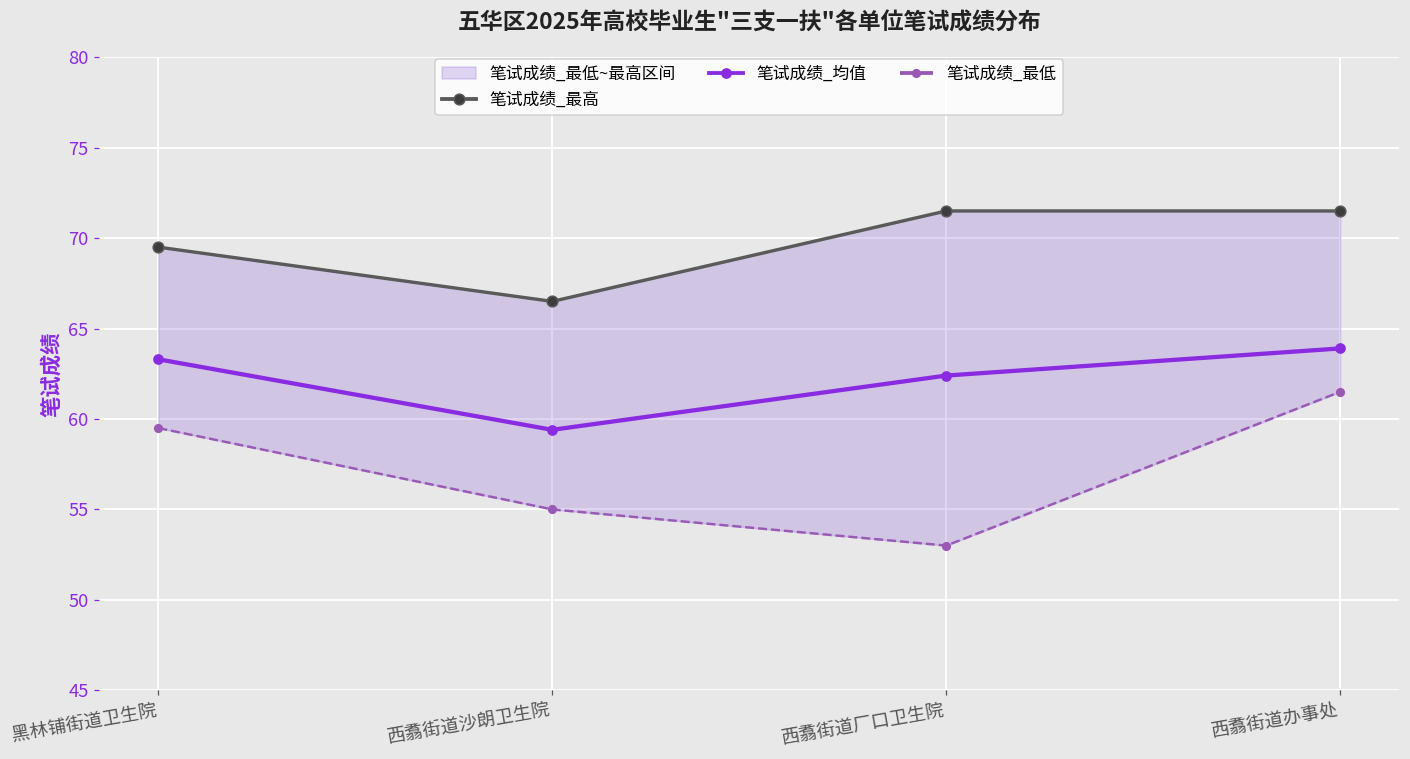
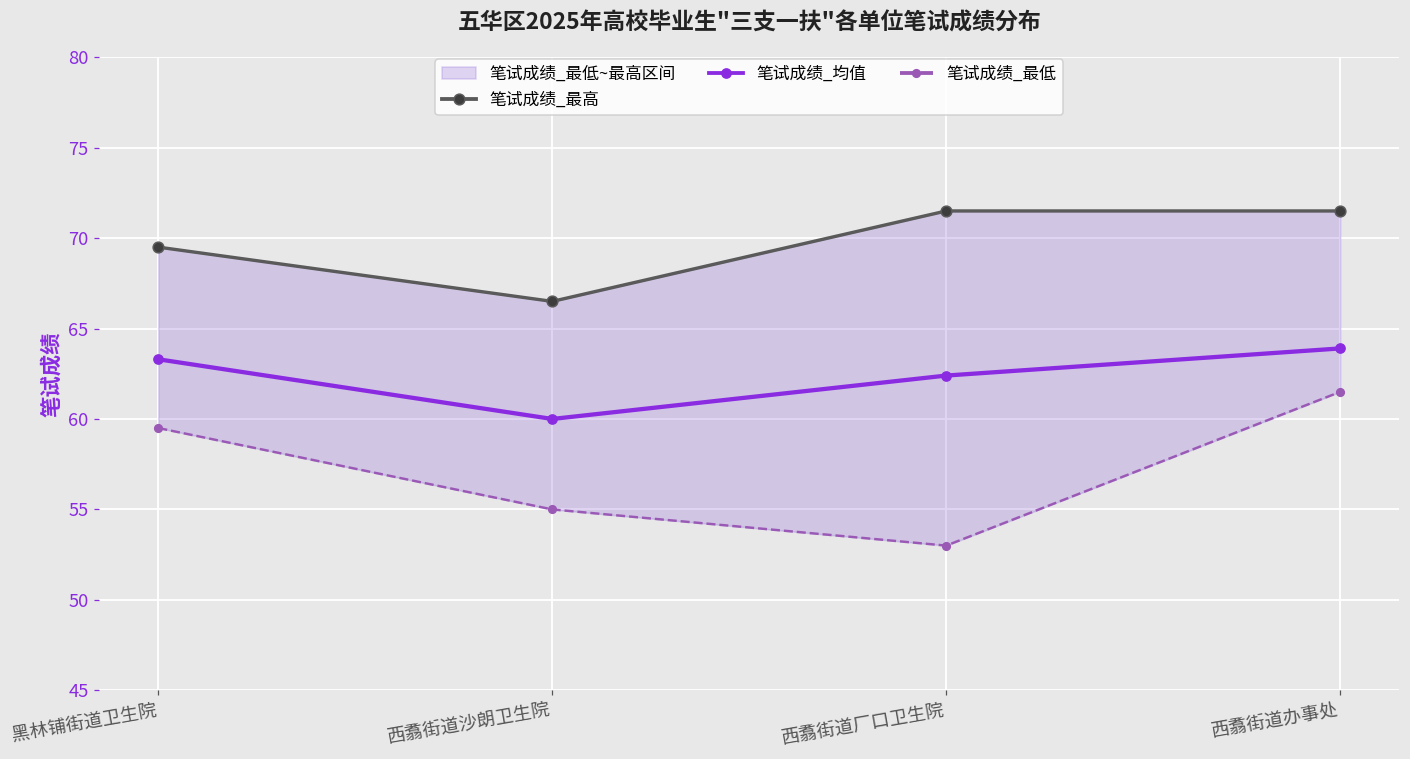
  {
    "笔试成绩_均值": {
      "黑林铺街道卫生院": 63.3,
-     "西翥街道沙朗卫生院": 59.4,
+     "西翥街道沙朗卫生院": 60.0,
      "西翥街道厂口卫生院": 62.4,
      "西翥街道办事处": 63.9
    }
  }
